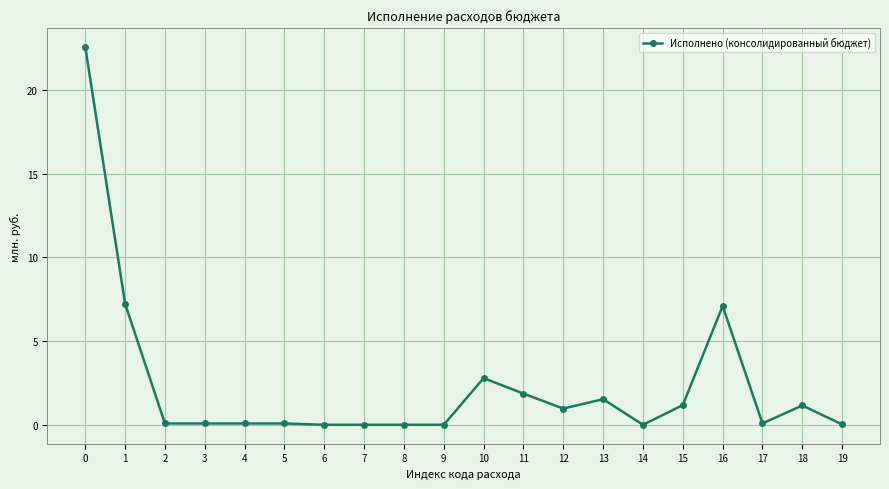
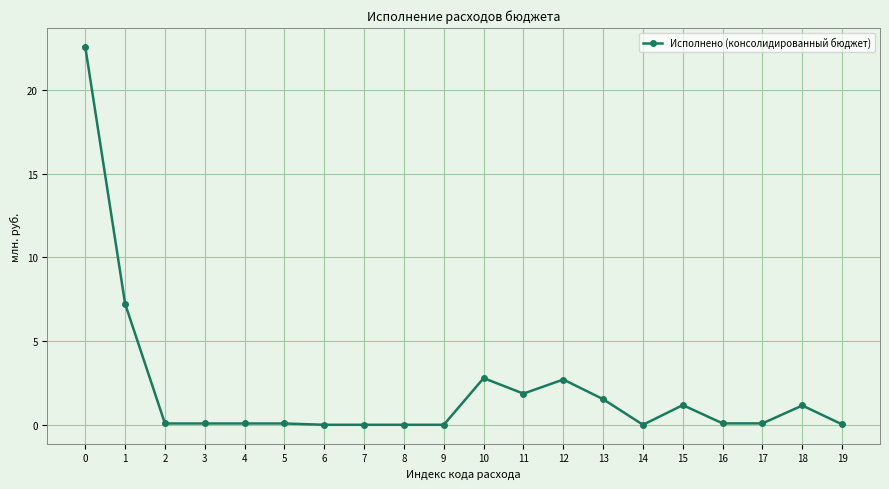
  {
    "0": 22.6,
    "1": 7.2,
    "2": 0.1,
    "3": 0.1,
    "4": 0.1,
    "5": 0.1,
    "6": 0.0,
    "7": 0.0,
    "8": 0.0,
    "9": 0.0,
    "10": 2.8,
    "11": 1.9,
-   "12": 1.0,
+   "12": 2.7,
    "13": 1.5,
    "14": 0.0,
    "15": 1.2,
-   "16": 7.1,
+   "16": 0.1,
    "17": 0.1,
    "18": 1.2,
    "19": 0.0
  }
